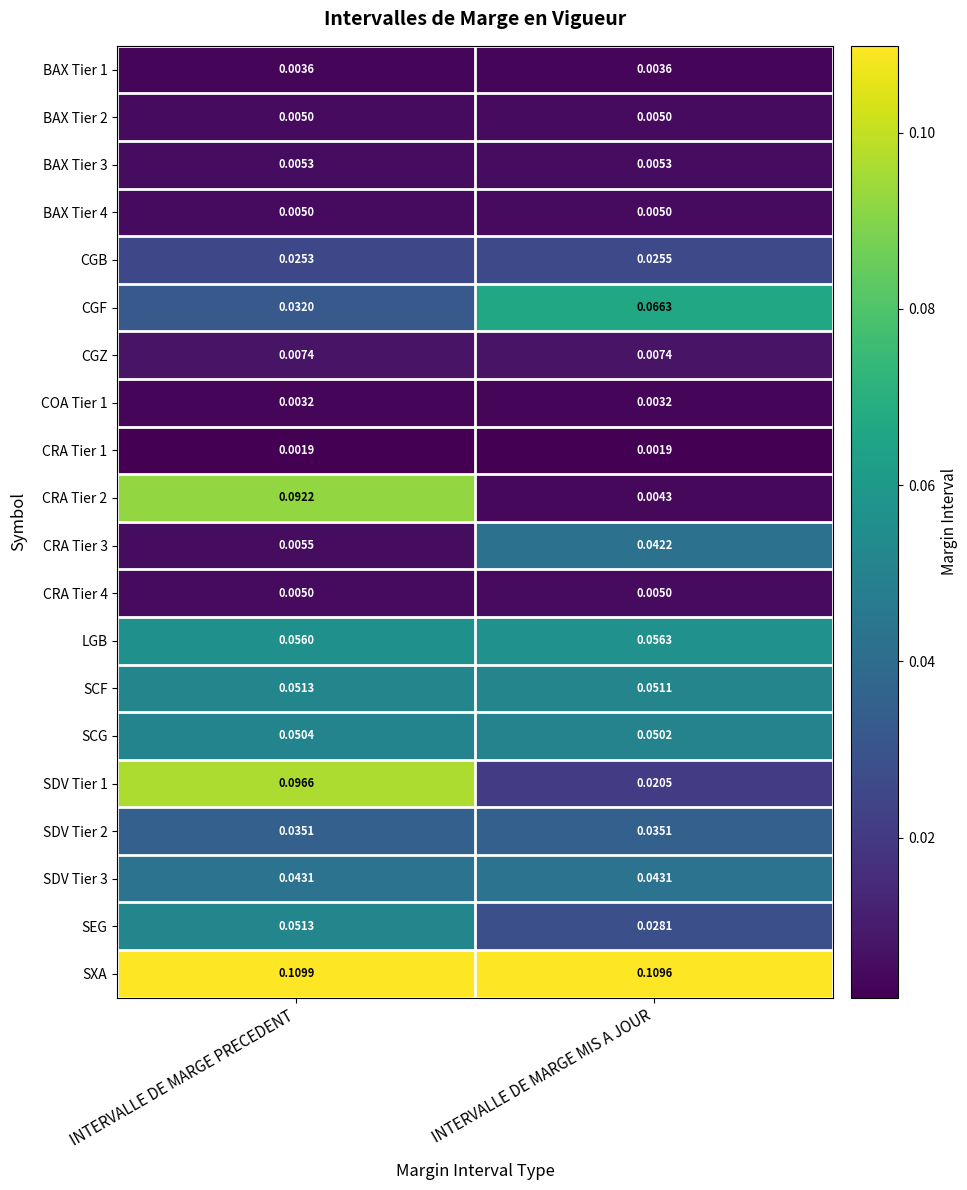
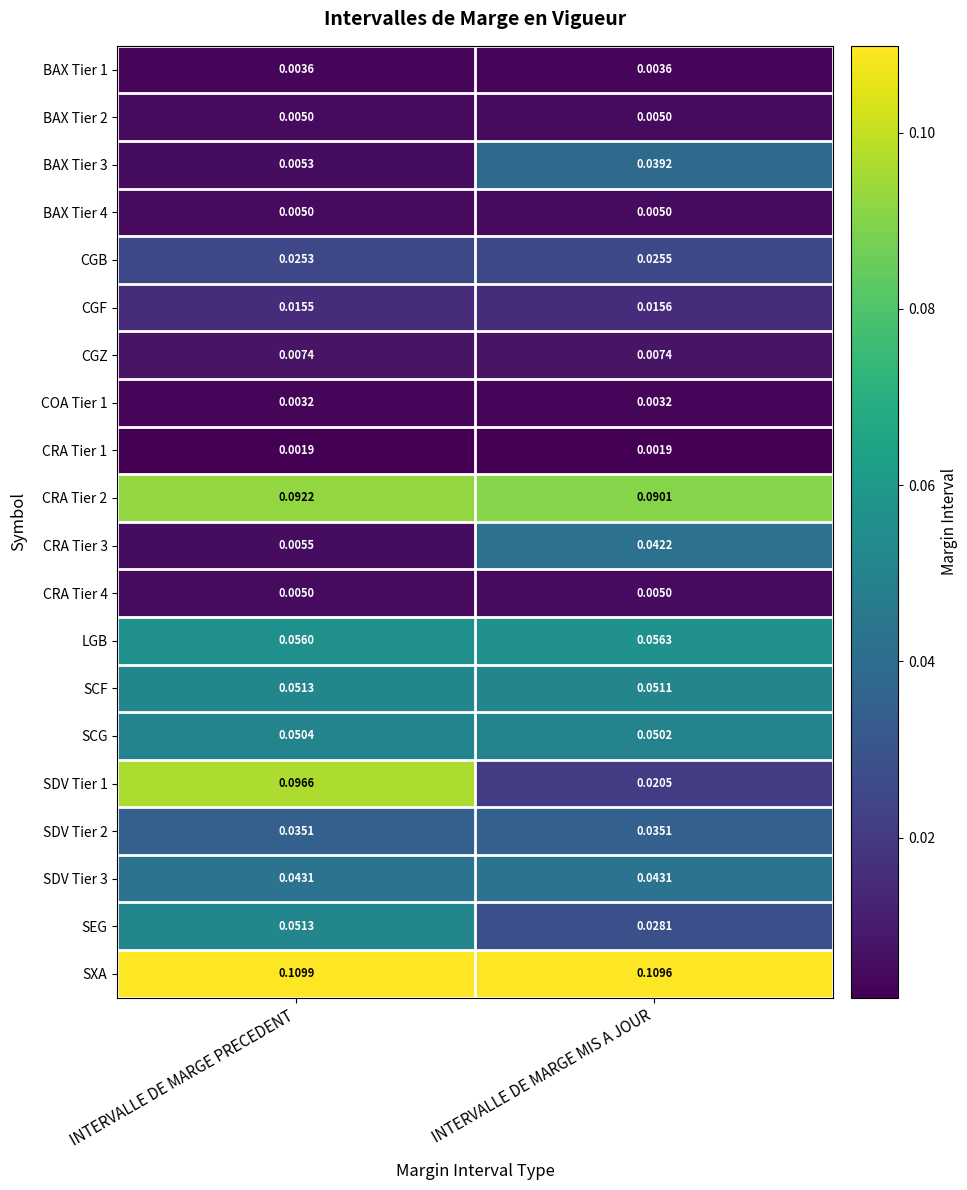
  {
    "BAX Tier 1": {
      "INTERVALLE DE MARGE PRECEDENT": 0.0036,
      "INTERVALLE DE MARGE MIS A JOUR": 0.0036
    },
    "BAX Tier 2": {
      "INTERVALLE DE MARGE PRECEDENT": 0.0050,
      "INTERVALLE DE MARGE MIS A JOUR": 0.0050
    },
    "BAX Tier 3": {
      "INTERVALLE DE MARGE PRECEDENT": 0.0053,
-     "INTERVALLE DE MARGE MIS A JOUR": 0.0053
+     "INTERVALLE DE MARGE MIS A JOUR": 0.0392
    },
    "BAX Tier 4": {
      "INTERVALLE DE MARGE PRECEDENT": 0.0050,
      "INTERVALLE DE MARGE MIS A JOUR": 0.0050
    },
    "CGB": {
      "INTERVALLE DE MARGE PRECEDENT": 0.0253,
      "INTERVALLE DE MARGE MIS A JOUR": 0.0255
    },
    "CGF": {
-     "INTERVALLE DE MARGE PRECEDENT": 0.0320,
-     "INTERVALLE DE MARGE MIS A JOUR": 0.0663
+     "INTERVALLE DE MARGE PRECEDENT": 0.0155,
+     "INTERVALLE DE MARGE MIS A JOUR": 0.0156
    },
    "CGZ": {
      "INTERVALLE DE MARGE PRECEDENT": 0.0074,
      "INTERVALLE DE MARGE MIS A JOUR": 0.0074
    },
    "COA Tier 1": {
      "INTERVALLE DE MARGE PRECEDENT": 0.0032,
      "INTERVALLE DE MARGE MIS A JOUR": 0.0032
    },
    "CRA Tier 1": {
      "INTERVALLE DE MARGE PRECEDENT": 0.0019,
      "INTERVALLE DE MARGE MIS A JOUR": 0.0019
    },
    "CRA Tier 2": {
      "INTERVALLE DE MARGE PRECEDENT": 0.0922,
-     "INTERVALLE DE MARGE MIS A JOUR": 0.0043
+     "INTERVALLE DE MARGE MIS A JOUR": 0.0901
    },
    "CRA Tier 3": {
      "INTERVALLE DE MARGE PRECEDENT": 0.0055,
      "INTERVALLE DE MARGE MIS A JOUR": 0.0422
    },
    "CRA Tier 4": {
      "INTERVALLE DE MARGE PRECEDENT": 0.0050,
      "INTERVALLE DE MARGE MIS A JOUR": 0.0050
    },
    "LGB": {
      "INTERVALLE DE MARGE PRECEDENT": 0.0560,
      "INTERVALLE DE MARGE MIS A JOUR": 0.0563
    },
    "SCF": {
      "INTERVALLE DE MARGE PRECEDENT": 0.0513,
      "INTERVALLE DE MARGE MIS A JOUR": 0.0511
    },
    "SCG": {
      "INTERVALLE DE MARGE PRECEDENT": 0.0504,
      "INTERVALLE DE MARGE MIS A JOUR": 0.0502
    },
    "SDV Tier 1": {
      "INTERVALLE DE MARGE PRECEDENT": 0.0966,
      "INTERVALLE DE MARGE MIS A JOUR": 0.0205
    },
    "SDV Tier 2": {
      "INTERVALLE DE MARGE PRECEDENT": 0.0351,
      "INTERVALLE DE MARGE MIS A JOUR": 0.0351
    },
    "SDV Tier 3": {
      "INTERVALLE DE MARGE PRECEDENT": 0.0431,
      "INTERVALLE DE MARGE MIS A JOUR": 0.0431
    },
    "SEG": {
      "INTERVALLE DE MARGE PRECEDENT": 0.0513,
      "INTERVALLE DE MARGE MIS A JOUR": 0.0281
    },
    "SXA": {
      "INTERVALLE DE MARGE PRECEDENT": 0.1099,
      "INTERVALLE DE MARGE MIS A JOUR": 0.1096
    }
  }
